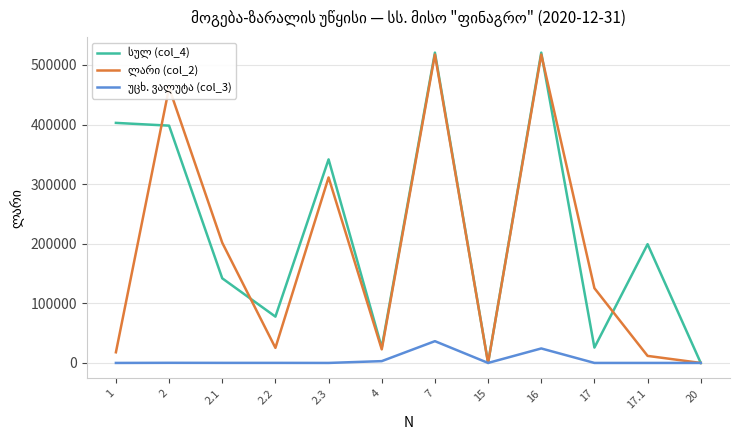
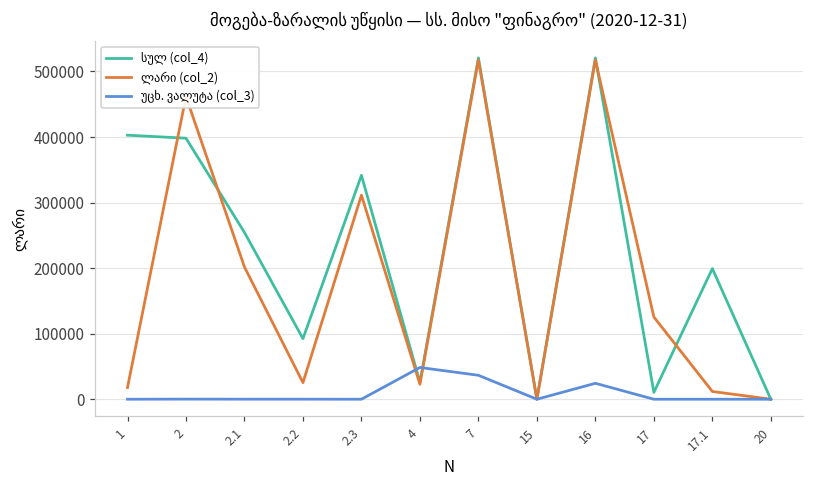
  {
    "სულ (col_4)": {
      "1": 400000,
      "2": 400000,
-     "2.1": 140000,
-     "2.2": 80000,
+     "2.1": 250000,
+     "2.2": 90000,
      "2.3": 340000,
-     "17": 30000,
+     "17": 10000,
      "17.1": 200000
    },
    "ლარი (col_2)": {
      "1": 20000,
      "2.1": 200000,
      "2.2": 30000,
      "2.3": 310000,
      "17": 130000,
      "17.1": 10000
    },
    "უცხ. ვალუტა (col_3)": {
      "1": 0,
      "2": 0,
      "2.1": 0,
      "2.2": 0,
      "2.3": 0,
-     "4": 0,
+     "4": 50000,
      "7": 40000,
      "16": 20000,
      "17": 0,
      "17.1": 0
    }
  }
